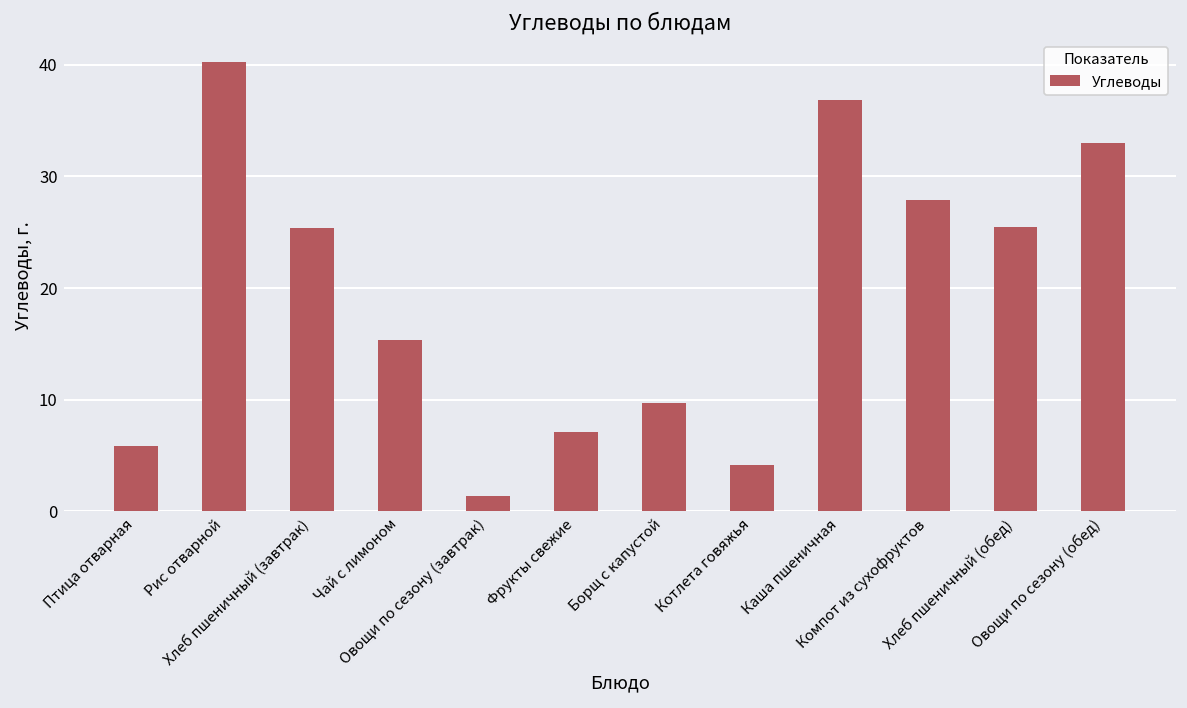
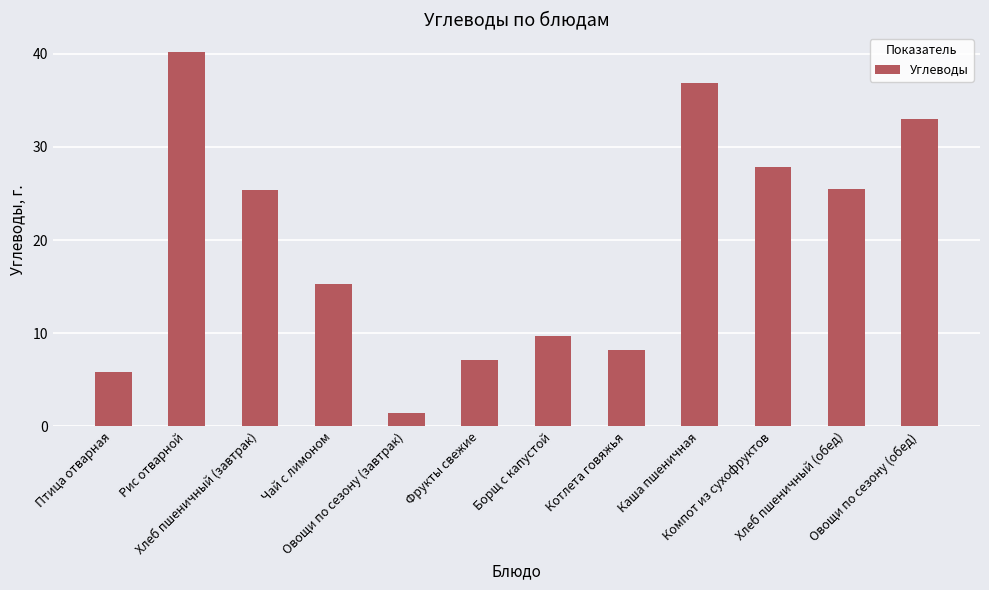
  {
    "Птица отварная": 6,
    "Рис отварной": 40,
    "Хлеб пшеничный (завтрак)": 25,
    "Чай с лимоном": 15,
    "Овощи по сезону (завтрак)": 1,
    "Фрукты свежие": 7,
    "Борщ с капустой": 10,
-   "Котлета говяжья": 4,
+   "Котлета говяжья": 8,
    "Каша пшеничная": 37,
    "Компот из сухофруктов": 28,
    "Хлеб пшеничный (обед)": 25,
    "Овощи по сезону (обед)": 33
  }
